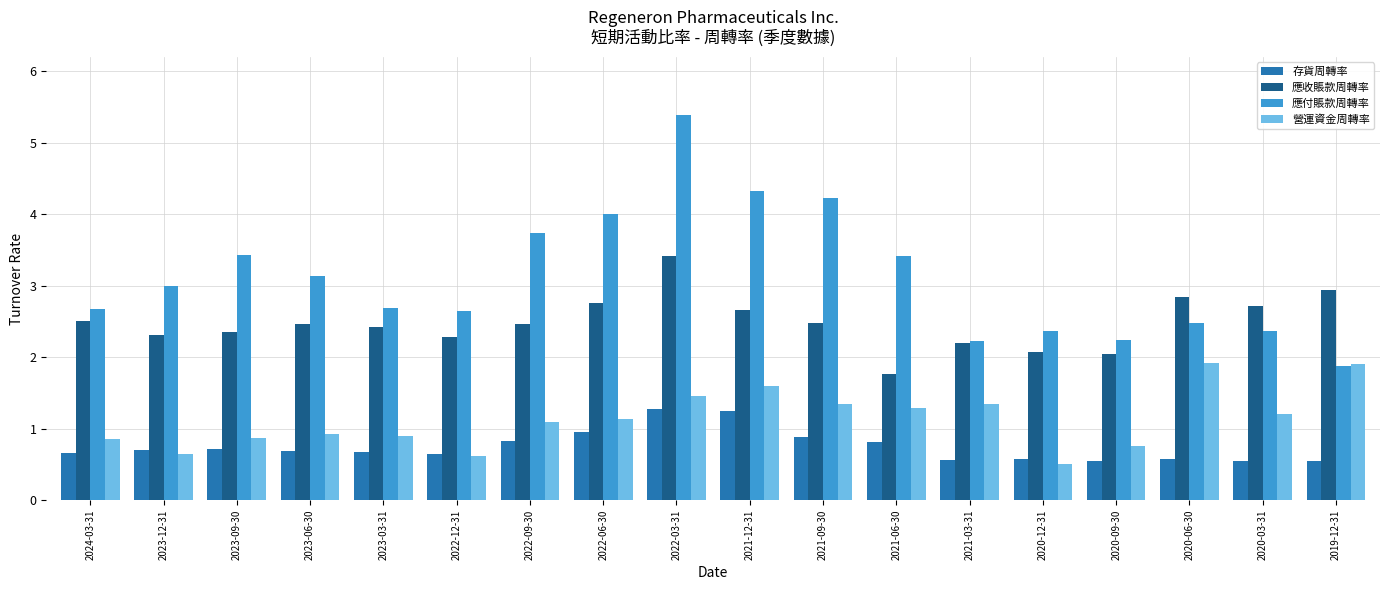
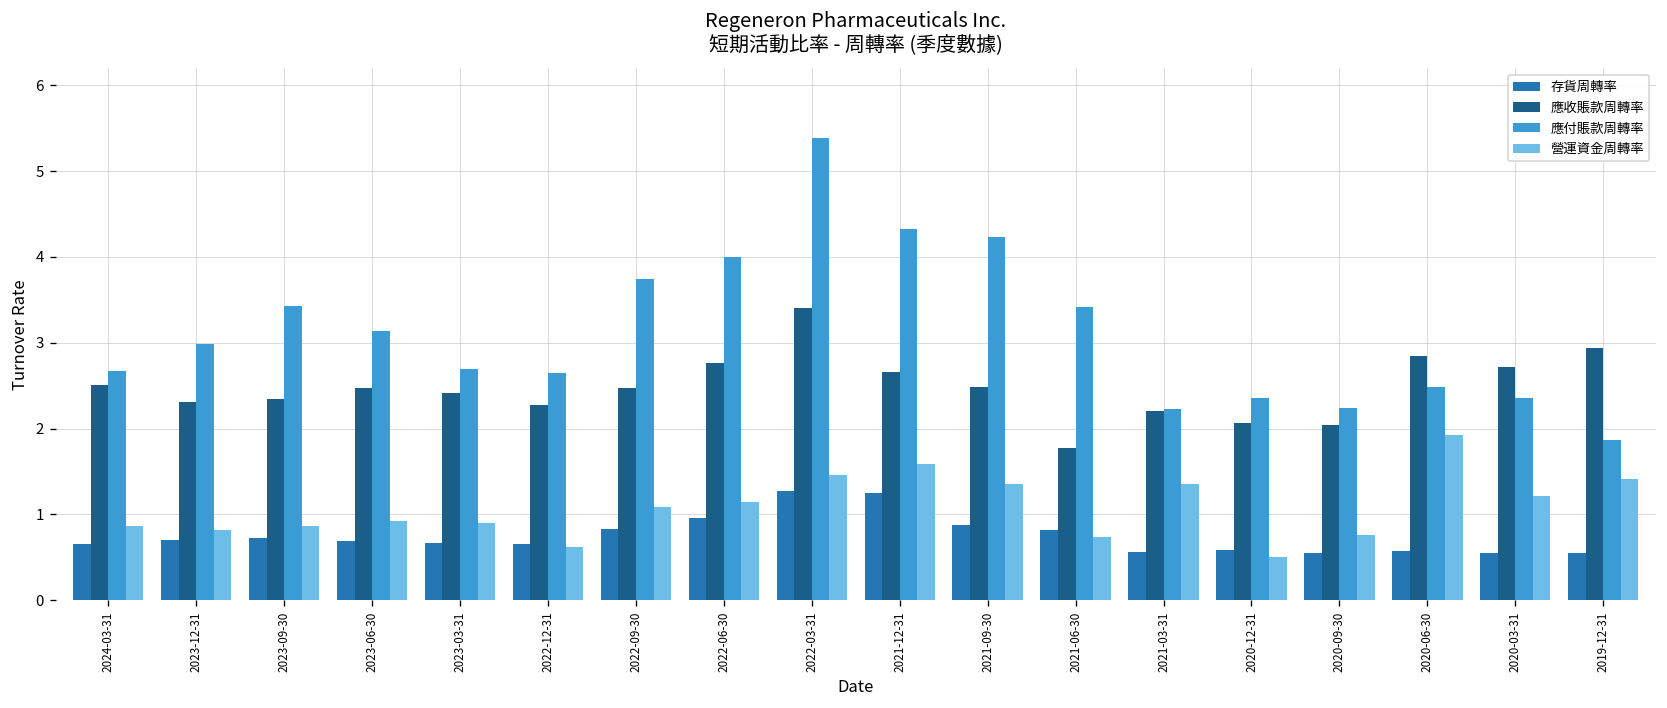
  {
    "營運資金周轉率": {
      "2024-03-31": 0.9,
-     "2023-12-31": 0.7,
+     "2023-12-31": 0.8,
      "2023-09-30": 0.9,
      "2023-06-30": 0.9,
      "2023-03-31": 0.9,
      "2022-12-31": 0.6,
      "2022-09-30": 1.1,
      "2022-06-30": 1.1,
      "2022-03-31": 1.5,
      "2021-12-31": 1.6,
      "2021-09-30": 1.4,
-     "2021-06-30": 1.3,
+     "2021-06-30": 0.7,
      "2021-03-31": 1.4,
      "2020-12-31": 0.5,
      "2020-09-30": 0.8,
      "2020-06-30": 1.9,
      "2020-03-31": 1.2,
-     "2019-12-31": 1.9
+     "2019-12-31": 1.4
    }
  }
